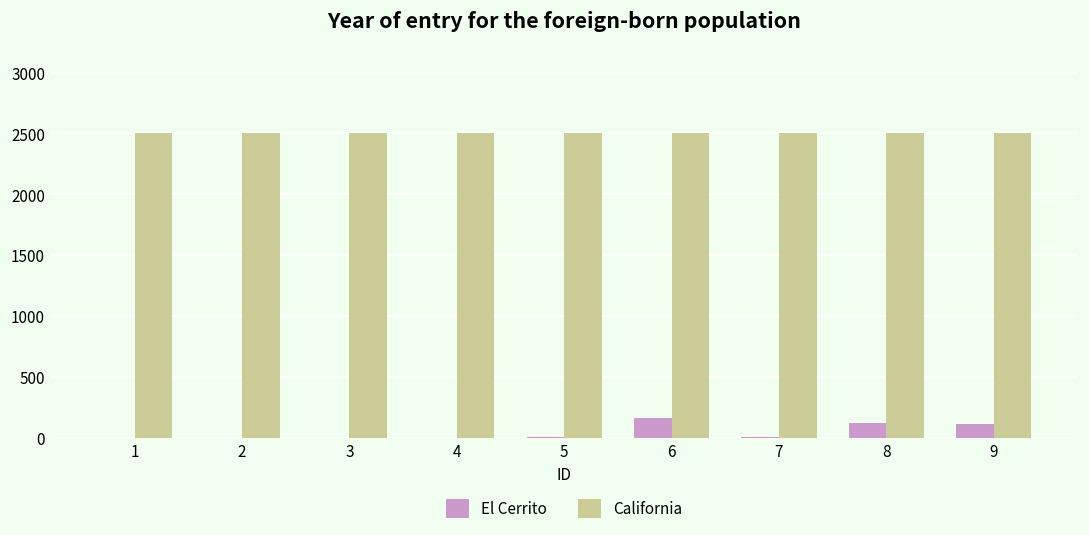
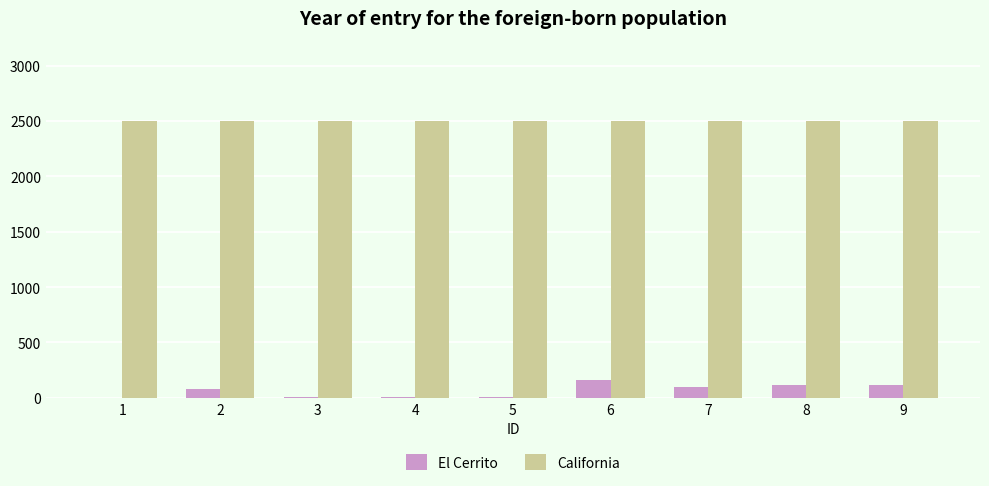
  {
    "El Cerrito": {
-     "2": 0,
+     "2": 80,
      "6": 170,
-     "7": 10,
+     "7": 100,
      "8": 120,
      "9": 110
    },
    "California": {
      "1": 2500,
      "2": 2500,
      "3": 2500,
      "4": 2500,
      "5": 2500,
      "6": 2500,
      "7": 2500,
      "8": 2500,
      "9": 2500
    }
  }
